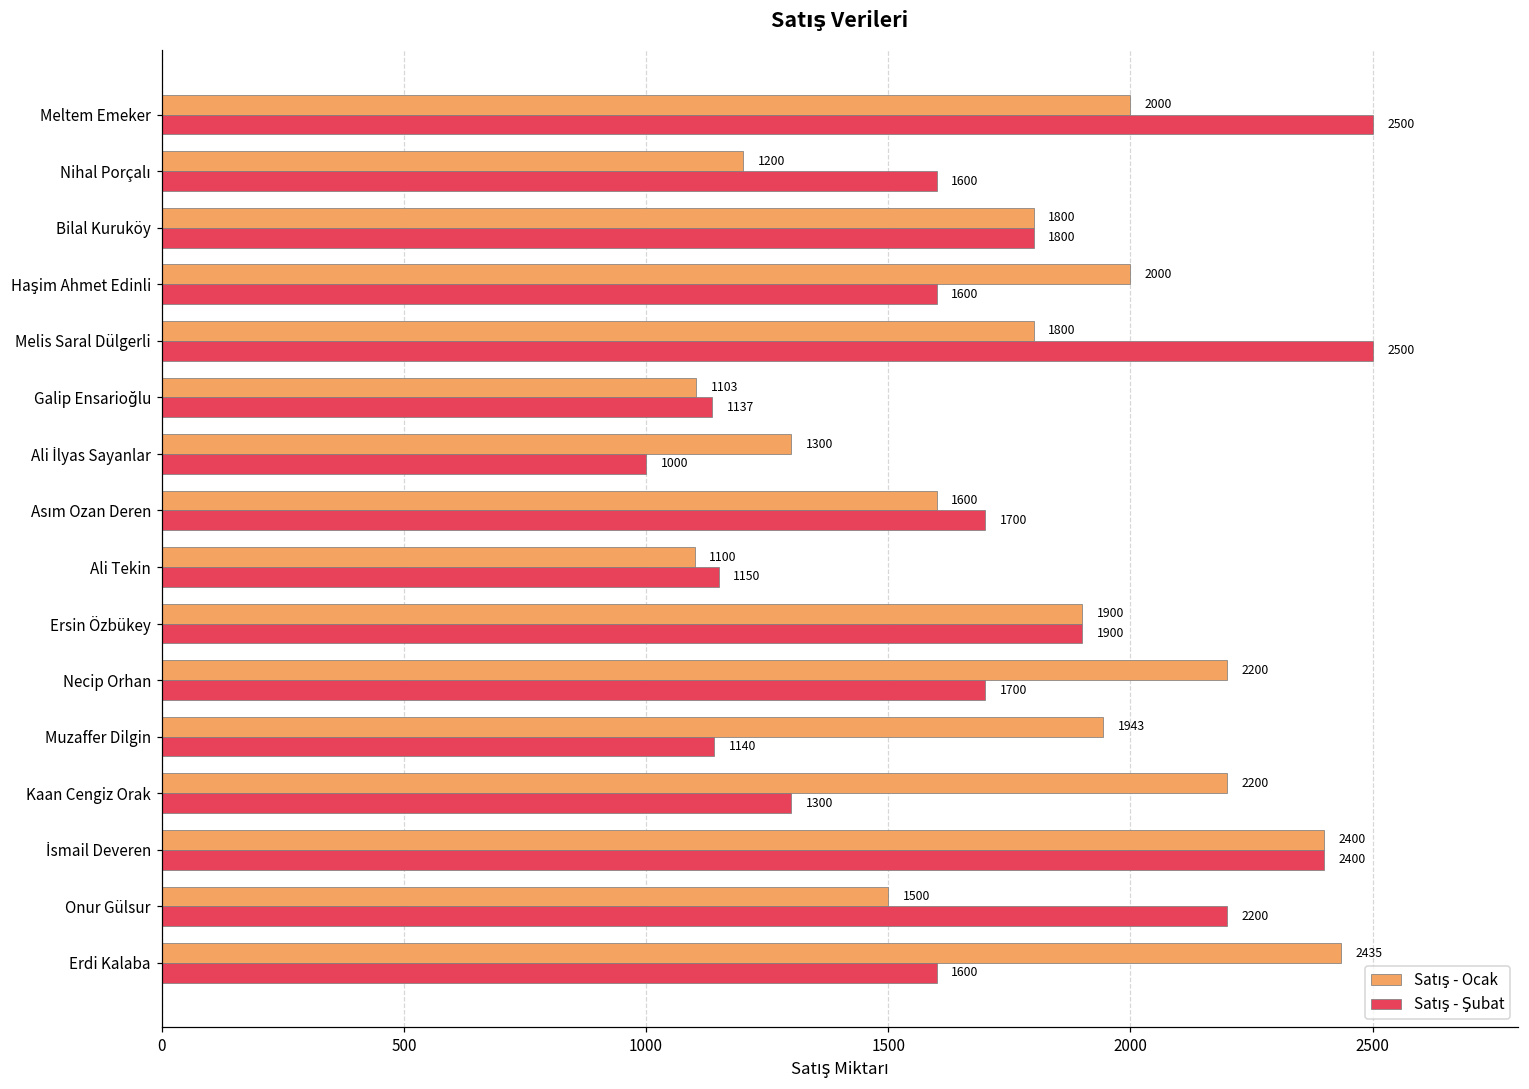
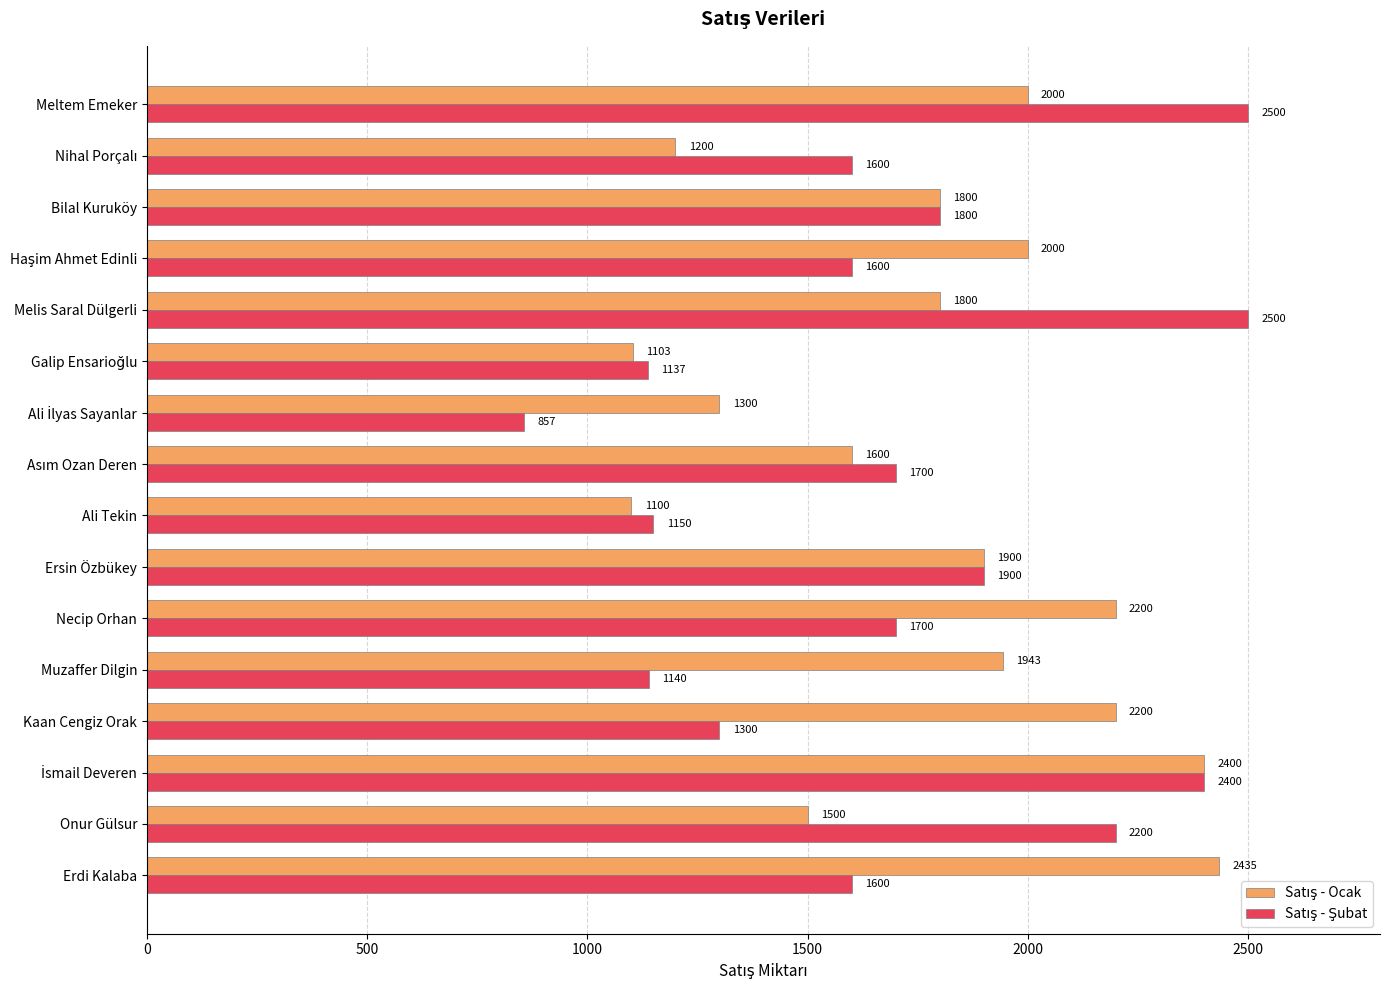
  {
    "Satış - Ocak": {
      "Meltem Emeker": 2000,
      "Nihal Porçalı": 1200,
      "Bilal Kuruköy": 1800,
      "Haşim Ahmet Edinli": 2000,
      "Melis Saral Dülgerli": 1800,
      "Galip Ensarioğlu": 1103,
      "Ali İlyas Sayanlar": 1300,
      "Asım Ozan Deren": 1600,
      "Ali Tekin": 1100,
      "Ersin Özbükey": 1900,
      "Necip Orhan": 2200,
      "Muzaffer Dilgin": 1943,
      "Kaan Cengiz Orak": 2200,
      "İsmail Deveren": 2400,
      "Onur Gülsur": 1500,
      "Erdi Kalaba": 2435
    },
    "Satış - Şubat": {
      "Meltem Emeker": 2500,
      "Nihal Porçalı": 1600,
      "Bilal Kuruköy": 1800,
      "Haşim Ahmet Edinli": 1600,
      "Melis Saral Dülgerli": 2500,
      "Galip Ensarioğlu": 1137,
-     "Ali İlyas Sayanlar": 1000,
+     "Ali İlyas Sayanlar": 857,
      "Asım Ozan Deren": 1700,
      "Ali Tekin": 1150,
      "Ersin Özbükey": 1900,
      "Necip Orhan": 1700,
      "Muzaffer Dilgin": 1140,
      "Kaan Cengiz Orak": 1300,
      "İsmail Deveren": 2400,
      "Onur Gülsur": 2200,
      "Erdi Kalaba": 1600
    }
  }
